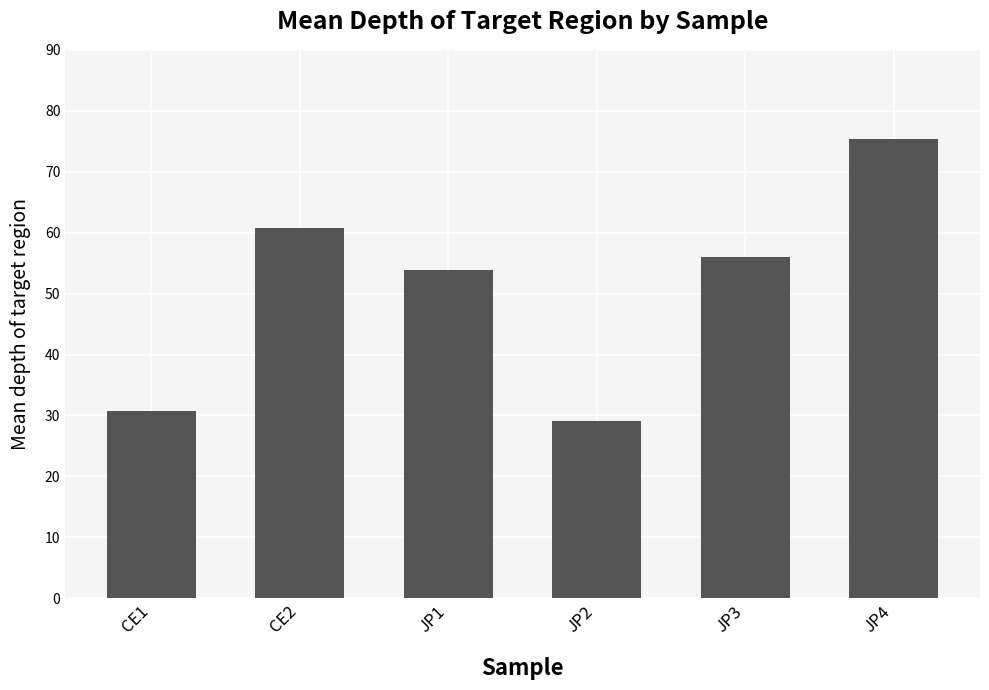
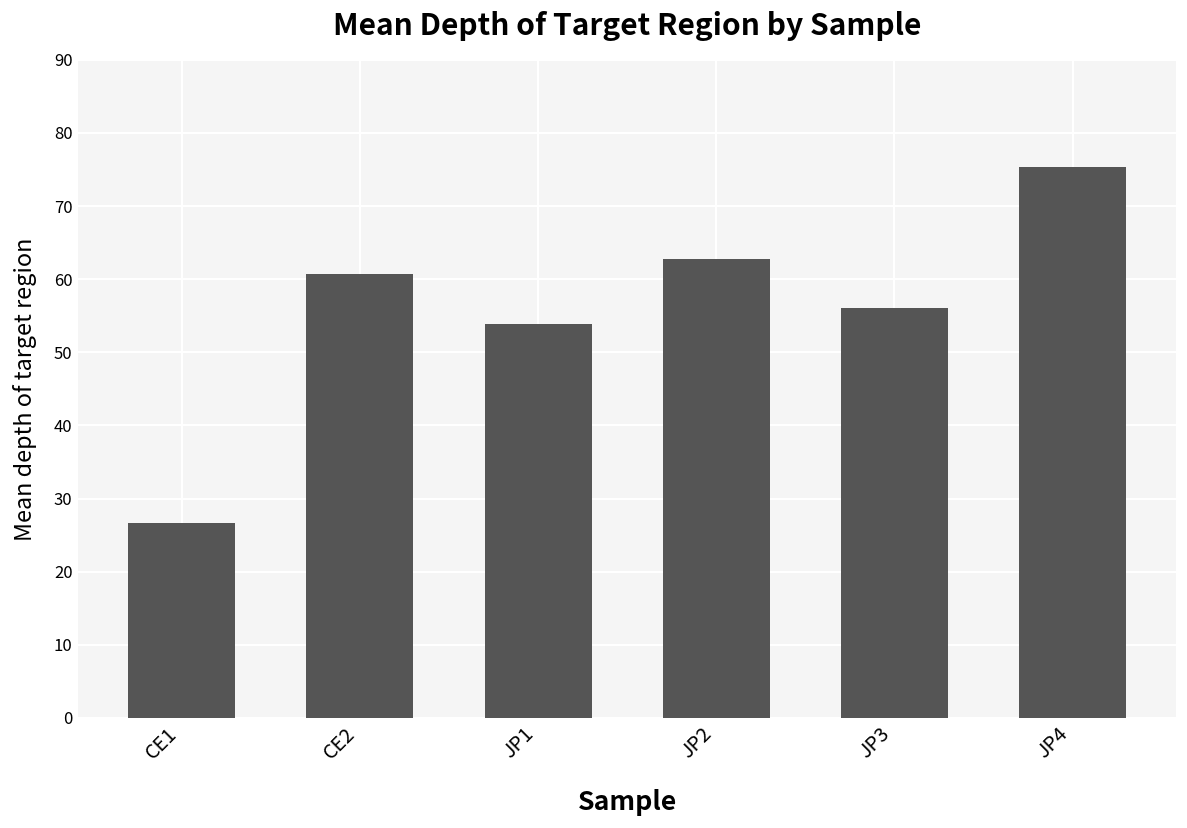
  {
-   "CE1": 31,
+   "CE1": 27,
    "CE2": 61,
    "JP1": 54,
-   "JP2": 29,
+   "JP2": 63,
    "JP3": 56,
    "JP4": 75
  }
